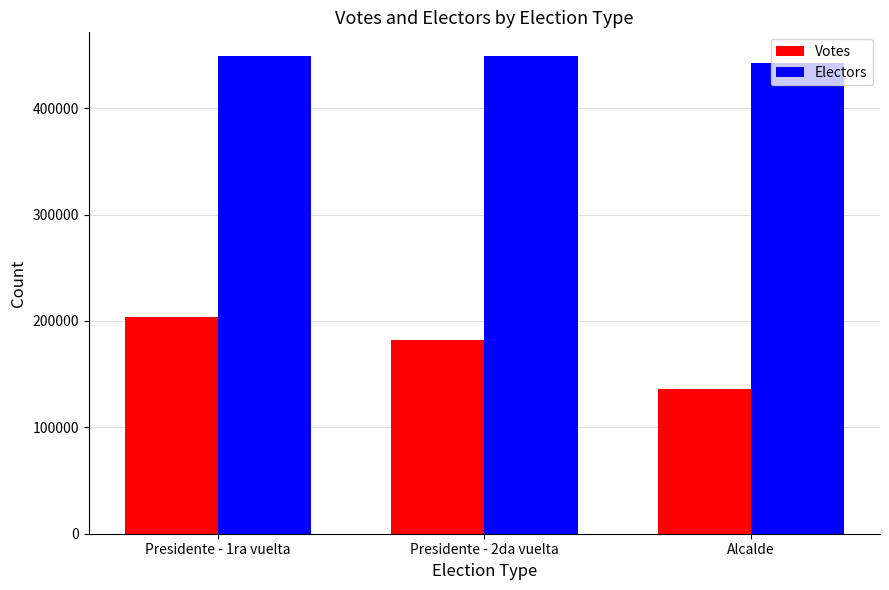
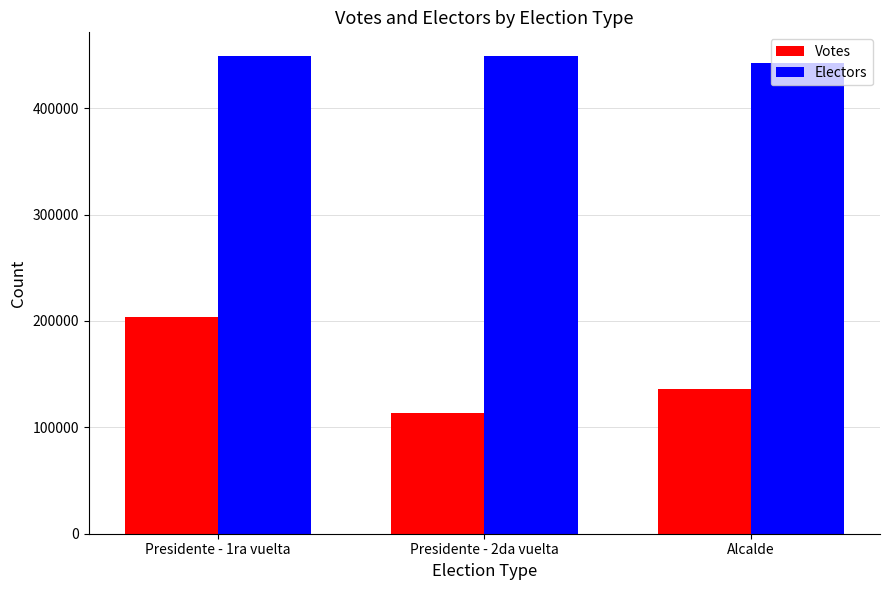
  {
    "Votes": {
      "Presidente - 1ra vuelta": 203000,
-     "Presidente - 2da vuelta": 182000,
+     "Presidente - 2da vuelta": 113000,
      "Alcalde": 136000
    },
    "Electors": {
      "Presidente - 1ra vuelta": 449000,
      "Presidente - 2da vuelta": 449000
    }
  }
